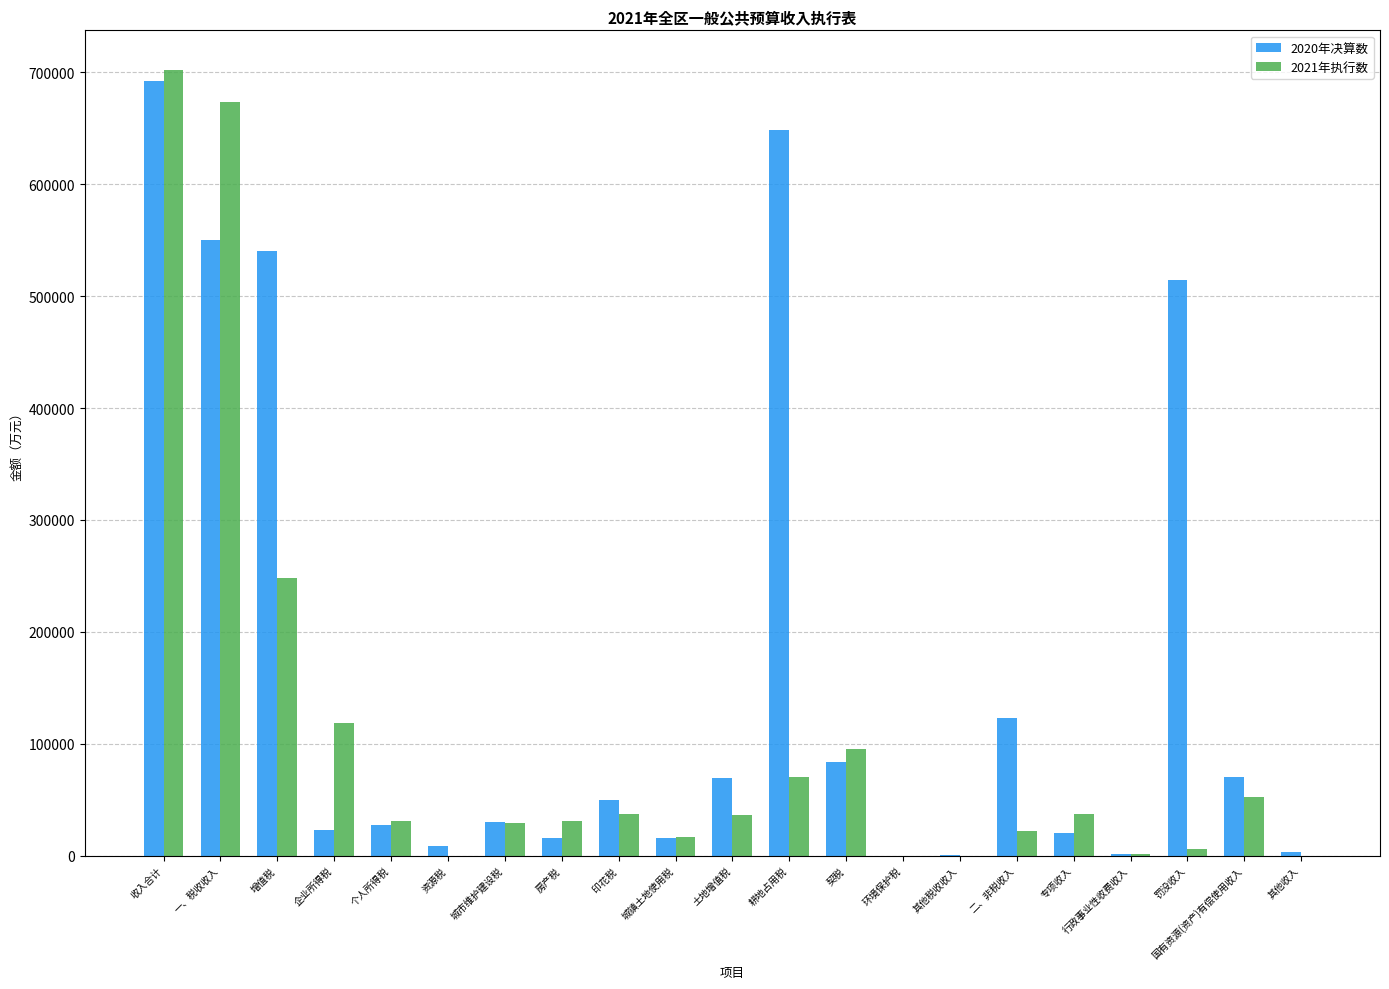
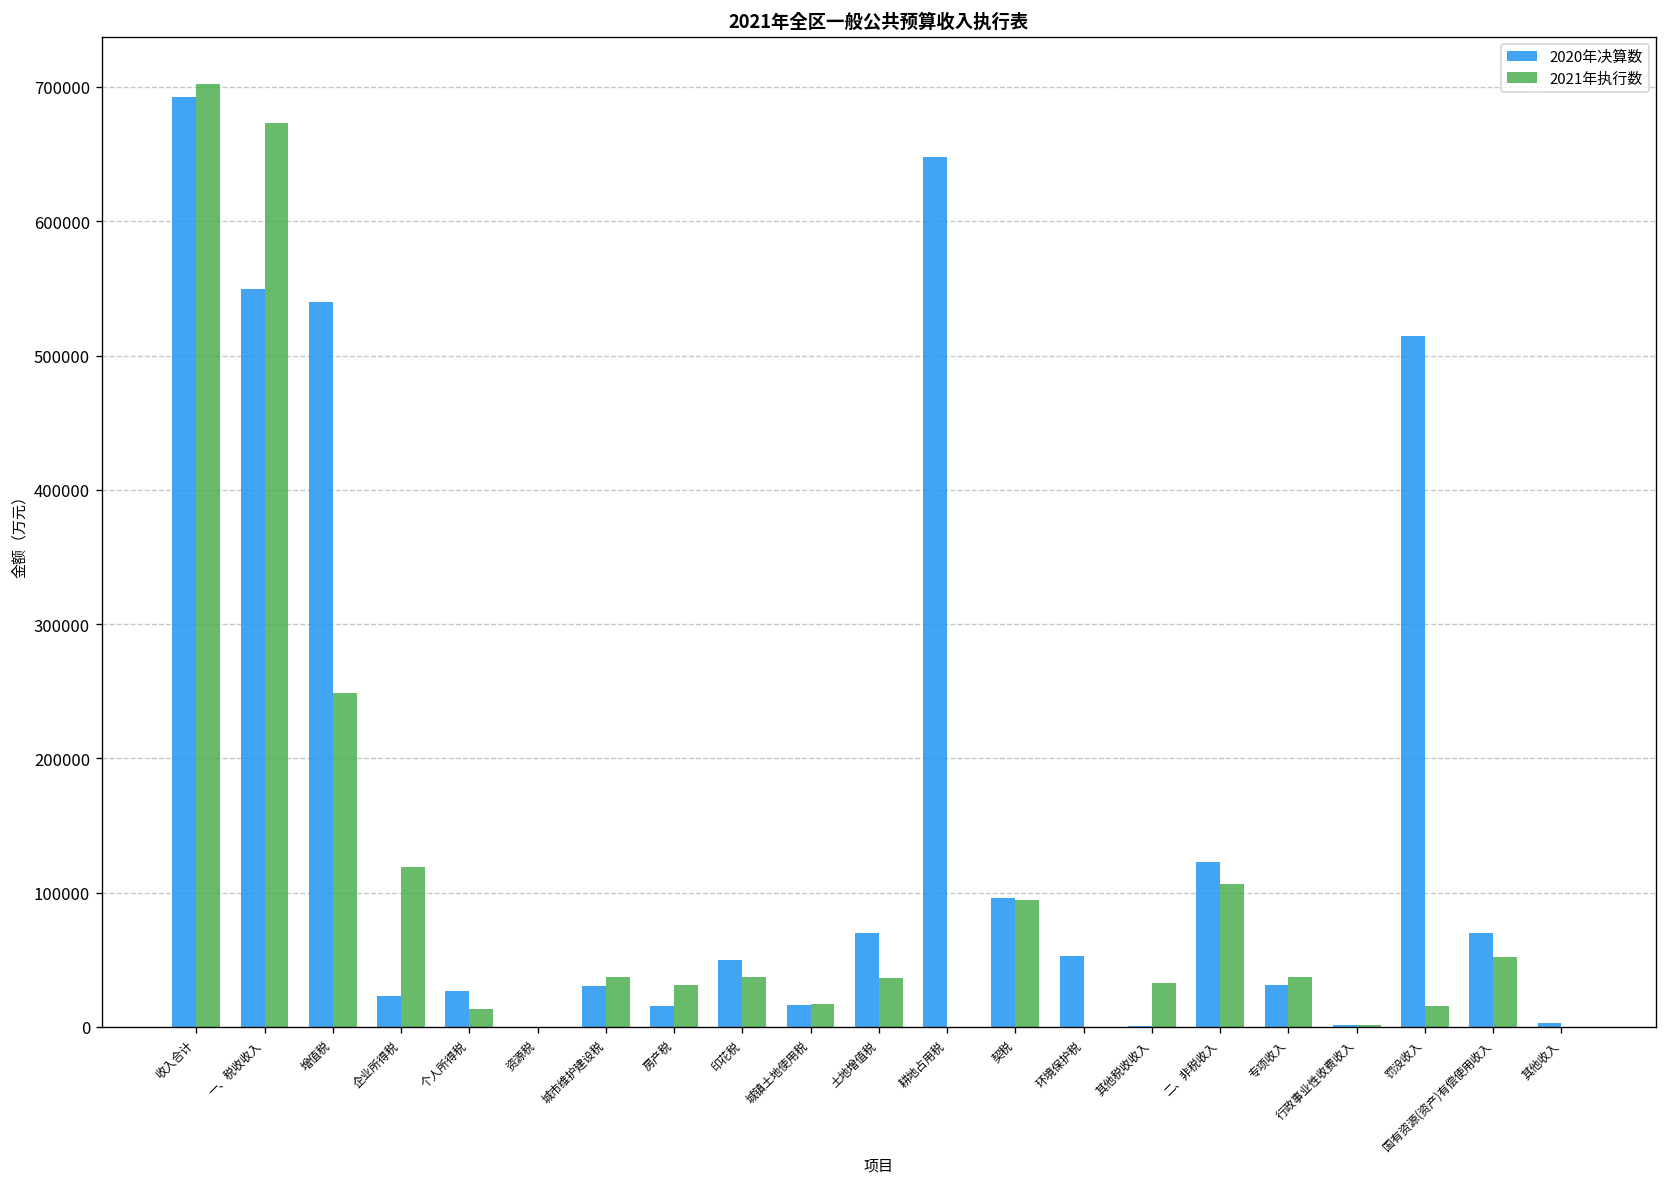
  {
    "2020年决算数": {
      "收入合计": 692000,
      "一、税收收入": 550000,
      "增值税": 540000,
      "企业所得税": 23000,
      "个人所得税": 27000,
-     "资源税": 9000,
+     "资源税": 0,
      "城市维护建设税": 30000,
      "房产税": 16000,
      "印花税": 50000,
      "城镇土地使用税": 16000,
      "土地增值税": 70000,
      "耕地占用税": 648000,
-     "契税": 84000,
-     "环境保护税": 0,
+     "契税": 96000,
+     "环境保护税": 53000,
      "二、非税收入": 123000,
-     "专项收入": 21000,
+     "专项收入": 31000,
      "罚没收入": 515000,
      "国有资源(资产)有偿使用收入": 70000,
      "其他收入": 3000
    },
    "2021年执行数": {
      "收入合计": 702000,
      "一、税收收入": 673000,
      "增值税": 248000,
      "企业所得税": 119000,
-     "个人所得税": 31000,
-     "城市维护建设税": 29000,
+     "个人所得税": 13000,
+     "城市维护建设税": 37000,
      "房产税": 31000,
      "印花税": 37000,
      "城镇土地使用税": 17000,
      "土地增值税": 37000,
-     "耕地占用税": 70000,
+     "耕地占用税": 0,
      "契税": 95000,
-     "其他税收收入": 0,
-     "二、非税收入": 22000,
+     "其他税收收入": 32000,
+     "二、非税收入": 107000,
      "专项收入": 38000,
-     "罚没收入": 6000,
+     "罚没收入": 15000,
      "国有资源(资产)有偿使用收入": 52000
    }
  }
